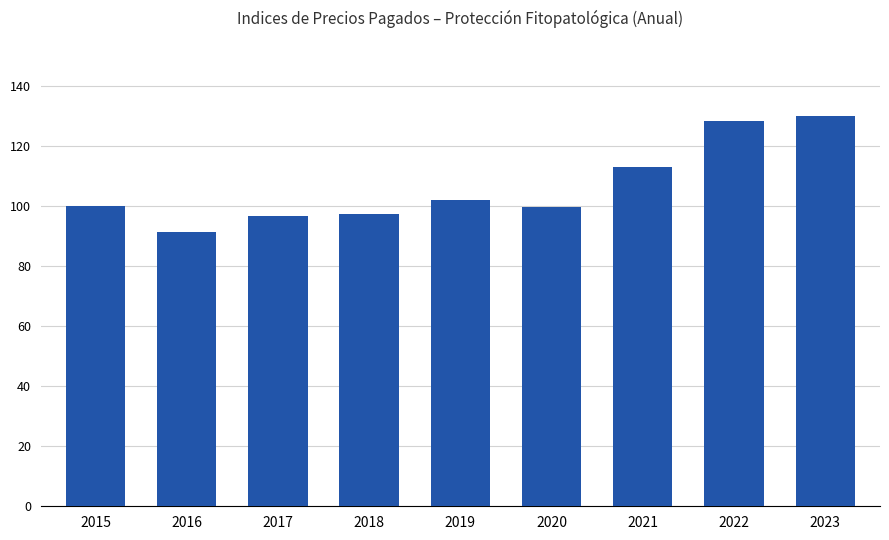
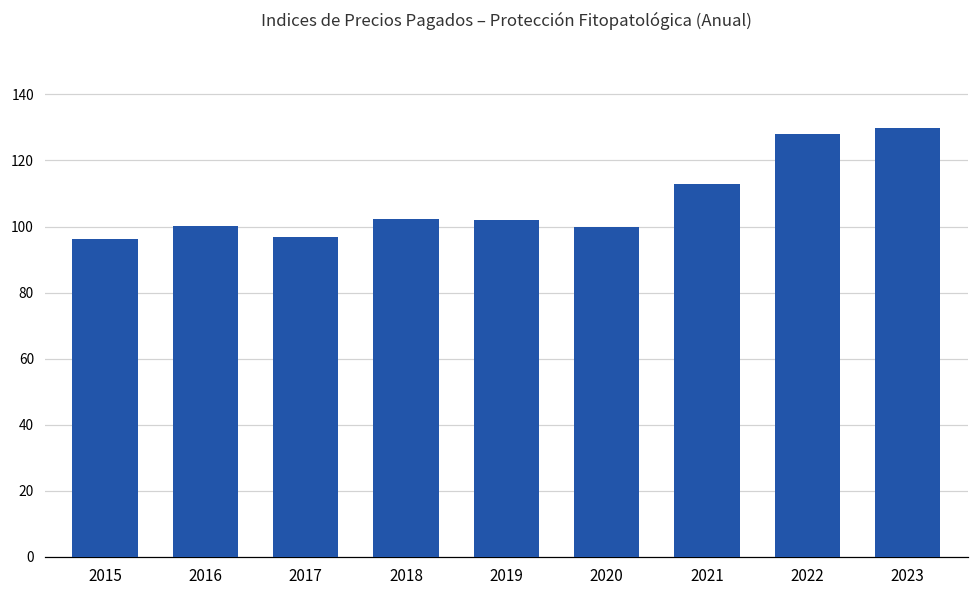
  {
-   "2015": 100,
-   "2016": 91,
+   "2015": 96,
+   "2016": 100,
    "2017": 97,
-   "2018": 97,
+   "2018": 102,
    "2019": 102,
    "2020": 100,
    "2021": 113,
    "2022": 128,
    "2023": 130
  }
